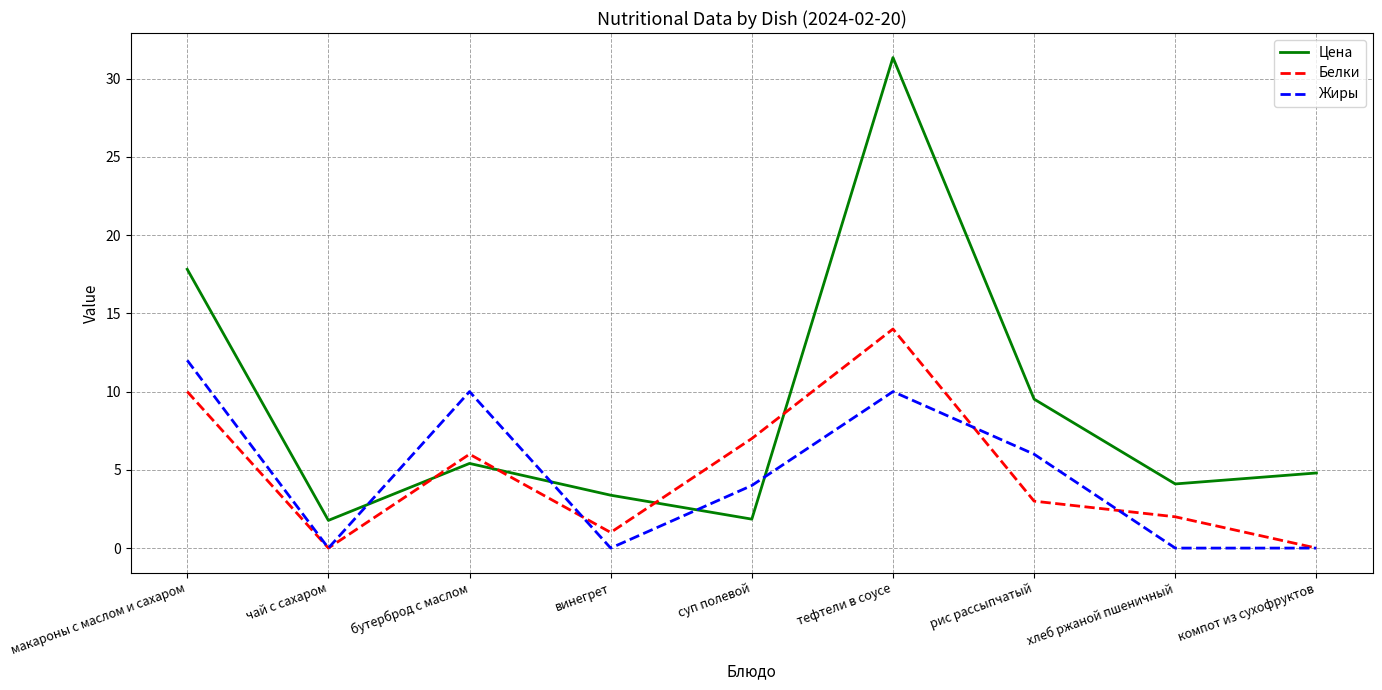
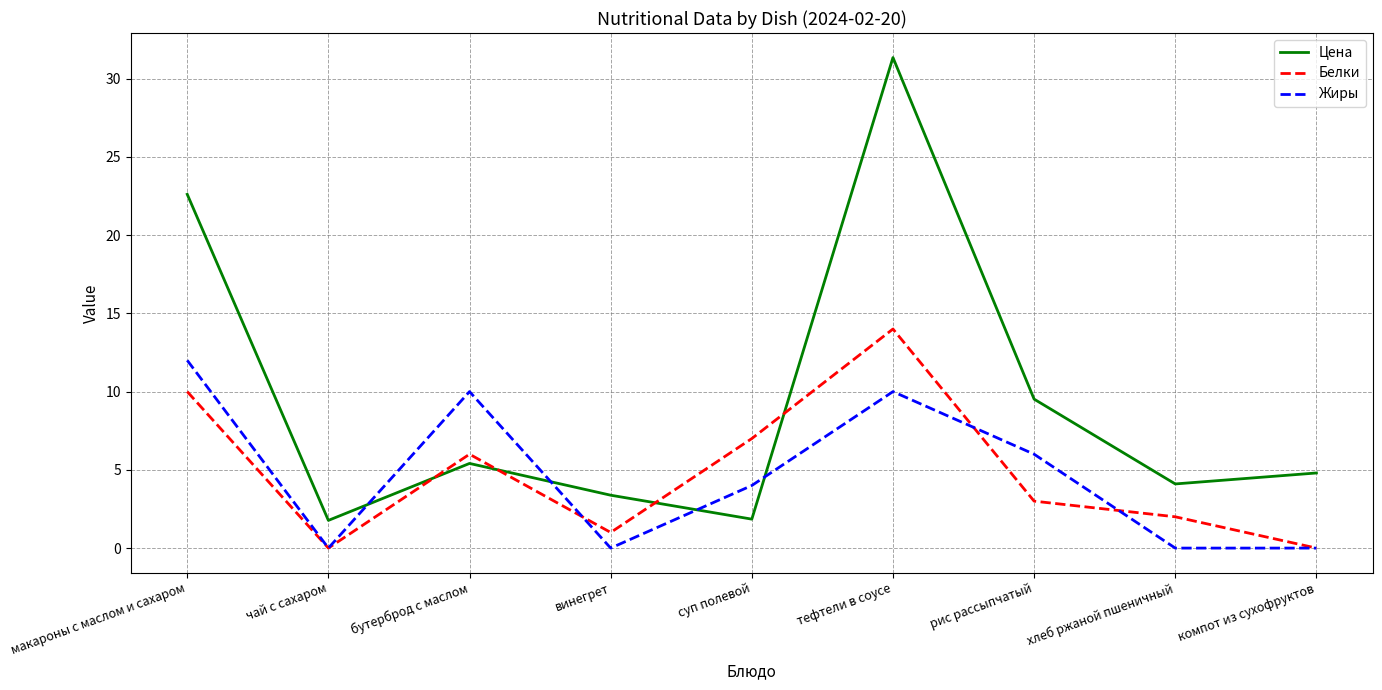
  {
    "Цена": {
-     "макароны с маслом и сахаром": 17.8,
+     "макароны с маслом и сахаром": 22.6,
      "чай с сахаром": 1.8,
      "бутерброд с маслом": 5.4,
      "винегрет": 3.4,
      "суп полевой": 1.9,
      "тефтели в соусе": 31.4,
      "рис рассыпчатый": 9.5,
      "хлеб ржаной пшеничный": 4.1,
      "компот из сухофруктов": 4.8
    },
    "Белки": {
      "макароны с маслом и сахаром": 10.0,
      "бутерброд с маслом": 6.0,
      "винегрет": 1.0,
      "суп полевой": 7.0,
      "тефтели в соусе": 14.0,
      "рис рассыпчатый": 3.0,
      "хлеб ржаной пшеничный": 2.0
    },
    "Жиры": {
      "макароны с маслом и сахаром": 12.0,
      "бутерброд с маслом": 10.0,
      "винегрет": 0.0,
      "суп полевой": 4.0,
      "тефтели в соусе": 10.0,
      "рис рассыпчатый": 6.0,
      "хлеб ржаной пшеничный": 0.0
    }
  }
